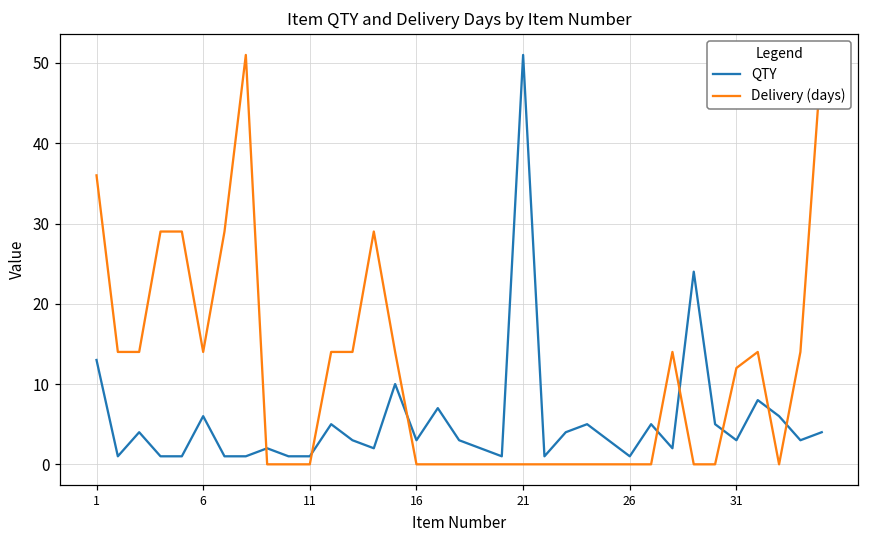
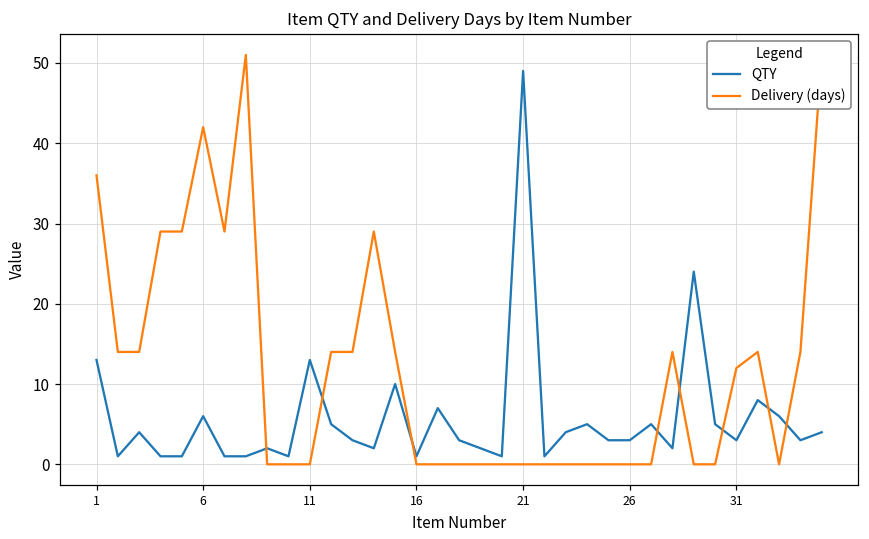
  {
    "QTY": {
      "1": 13,
      "6": 6,
-     "11": 1,
-     "16": 3,
-     "21": 51,
-     "26": 1,
+     "11": 13,
+     "16": 1,
+     "21": 49,
+     "26": 3,
      "31": 3
    },
    "Delivery (days)": {
      "1": 36,
-     "6": 14,
+     "6": 42,
      "11": 0,
      "16": 0,
      "21": 0,
      "26": 0,
      "31": 12
    }
  }
